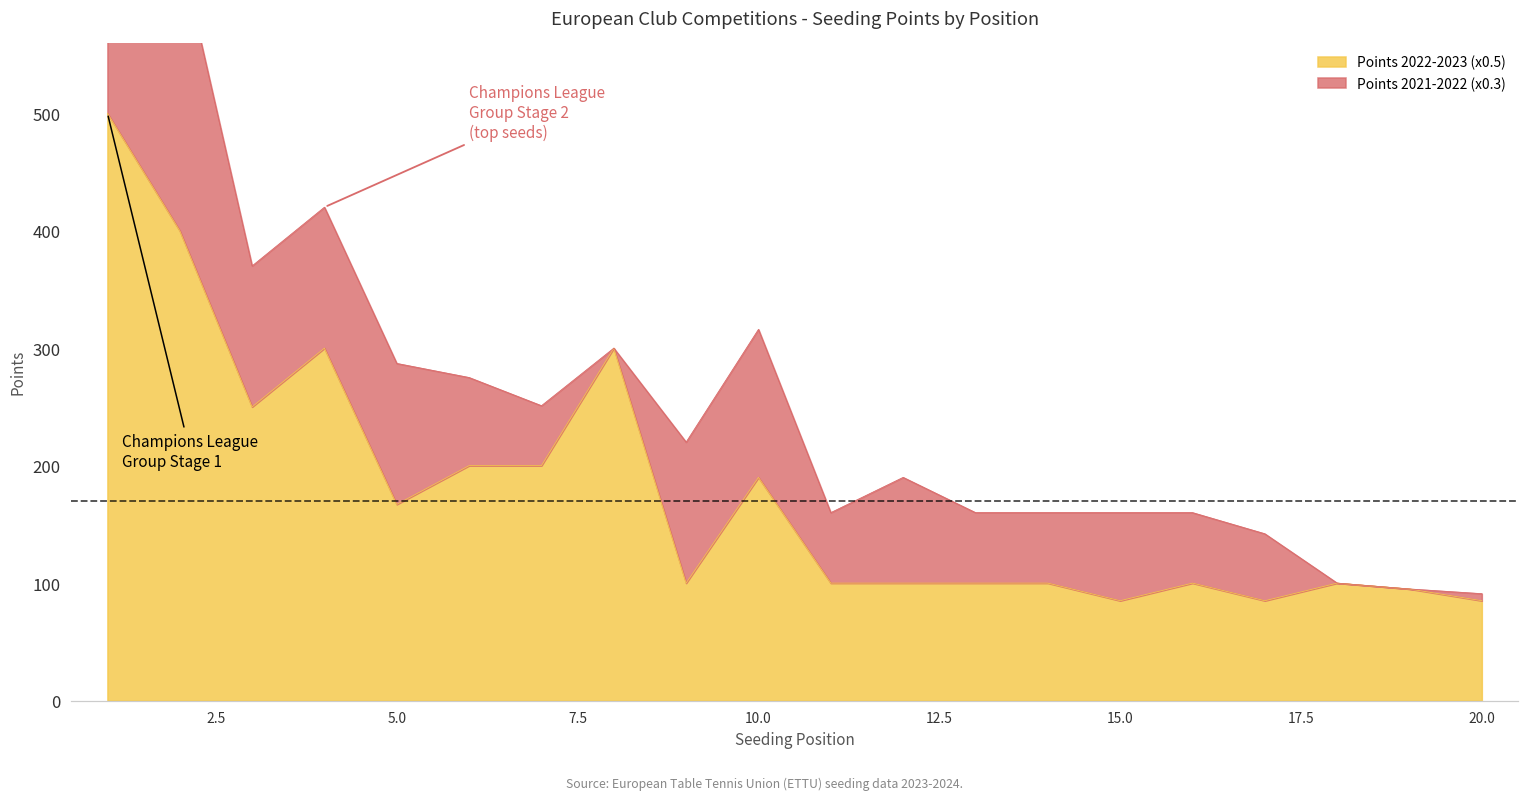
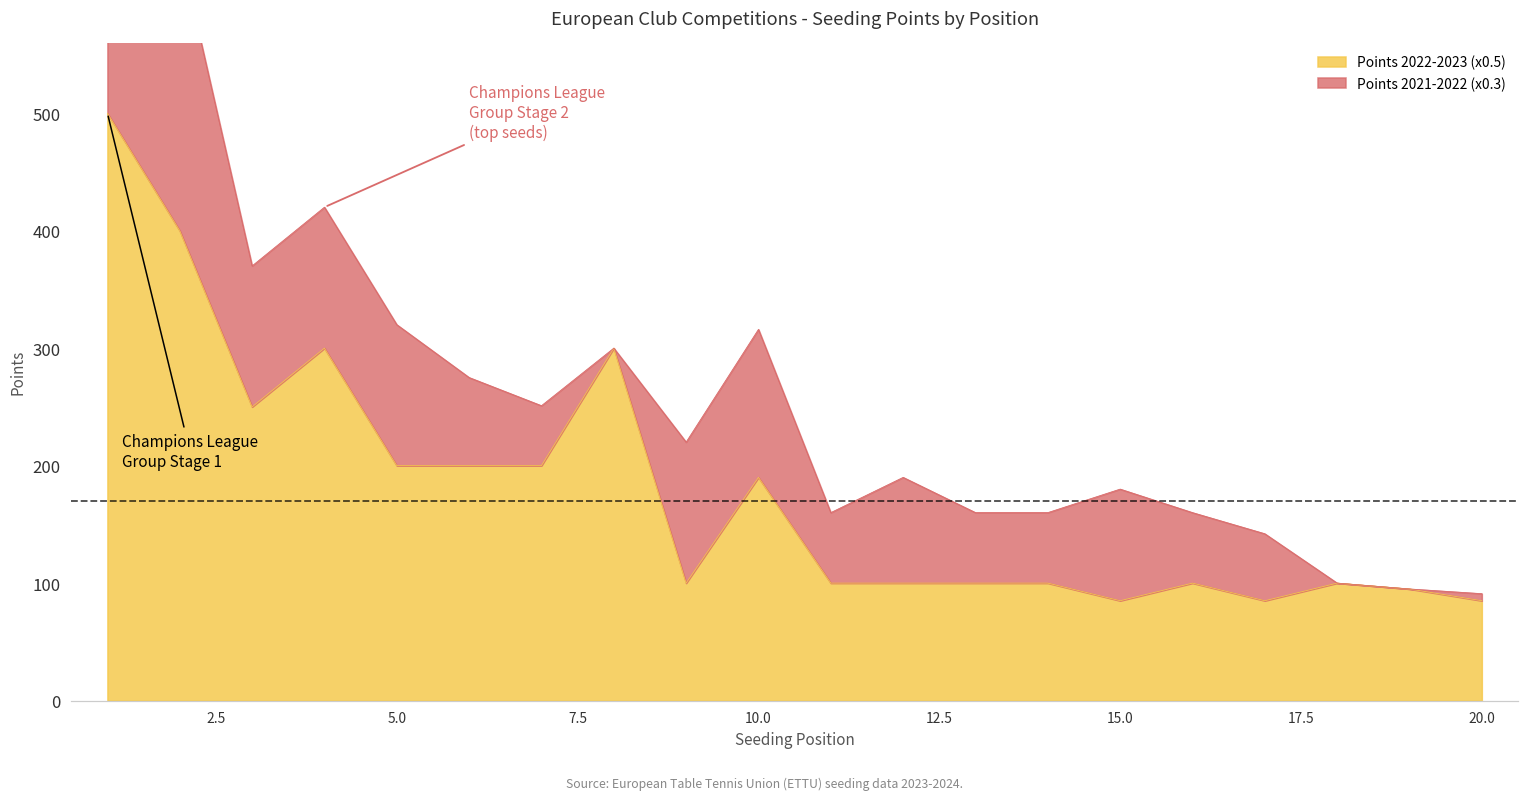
  {
    "Points 2022-2023 (x0.5)": {
-     "5.0": 167,
+     "5.0": 200,
      "10.0": 190,
      "15.0": 85,
      "20.0": 85
    },
    "Points 2021-2022 (x0.3)": {
      "5.0": 120,
      "10.0": 126,
-     "15.0": 75,
+     "15.0": 95,
      "20.0": 6
    }
  }
